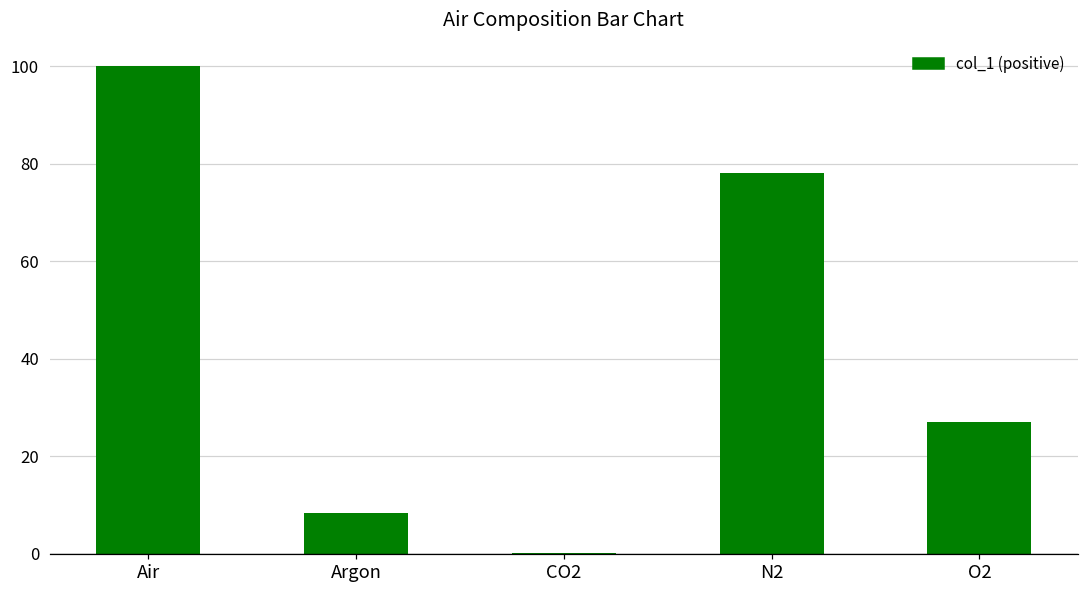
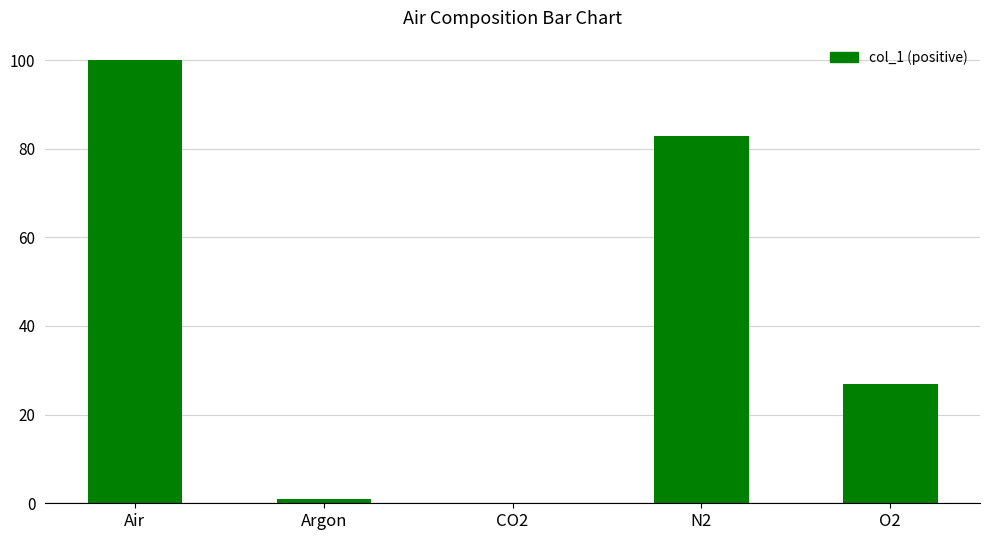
  {
    "Air": 100,
-   "Argon": 8,
-   "N2": 78,
+   "Argon": 1,
+   "N2": 83,
    "O2": 27
  }
